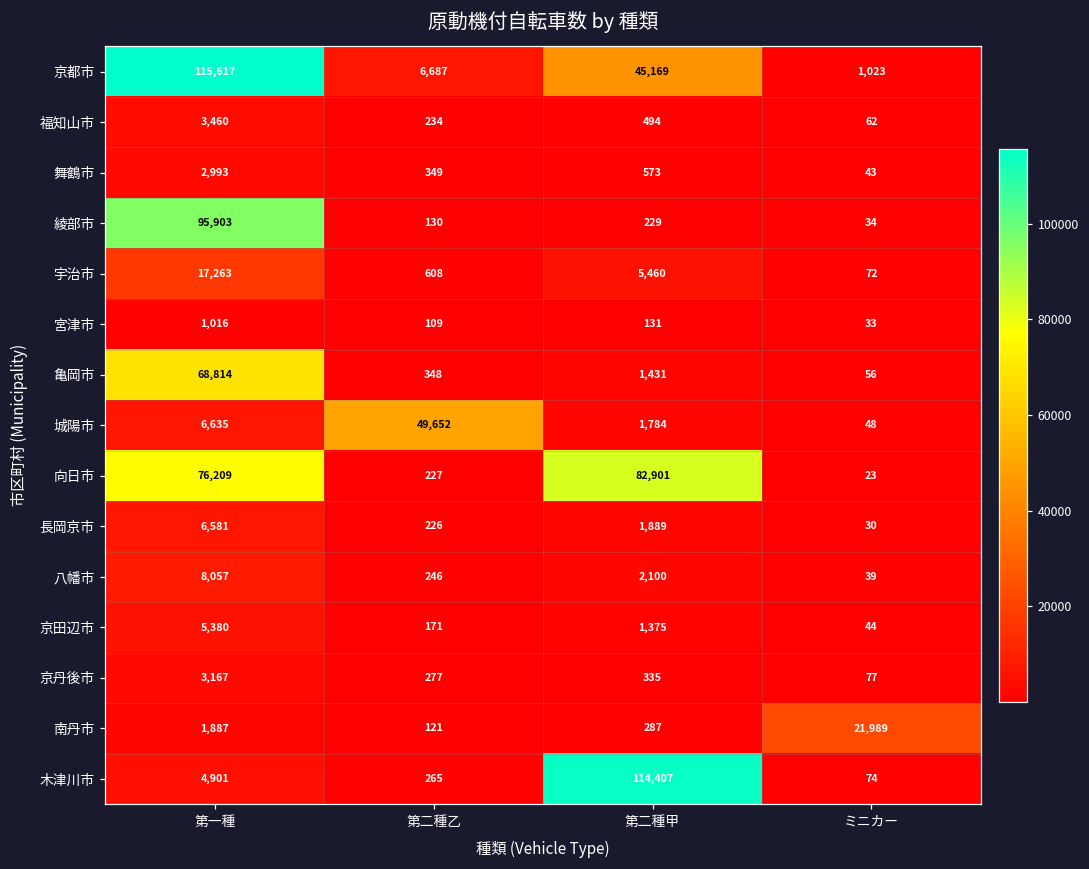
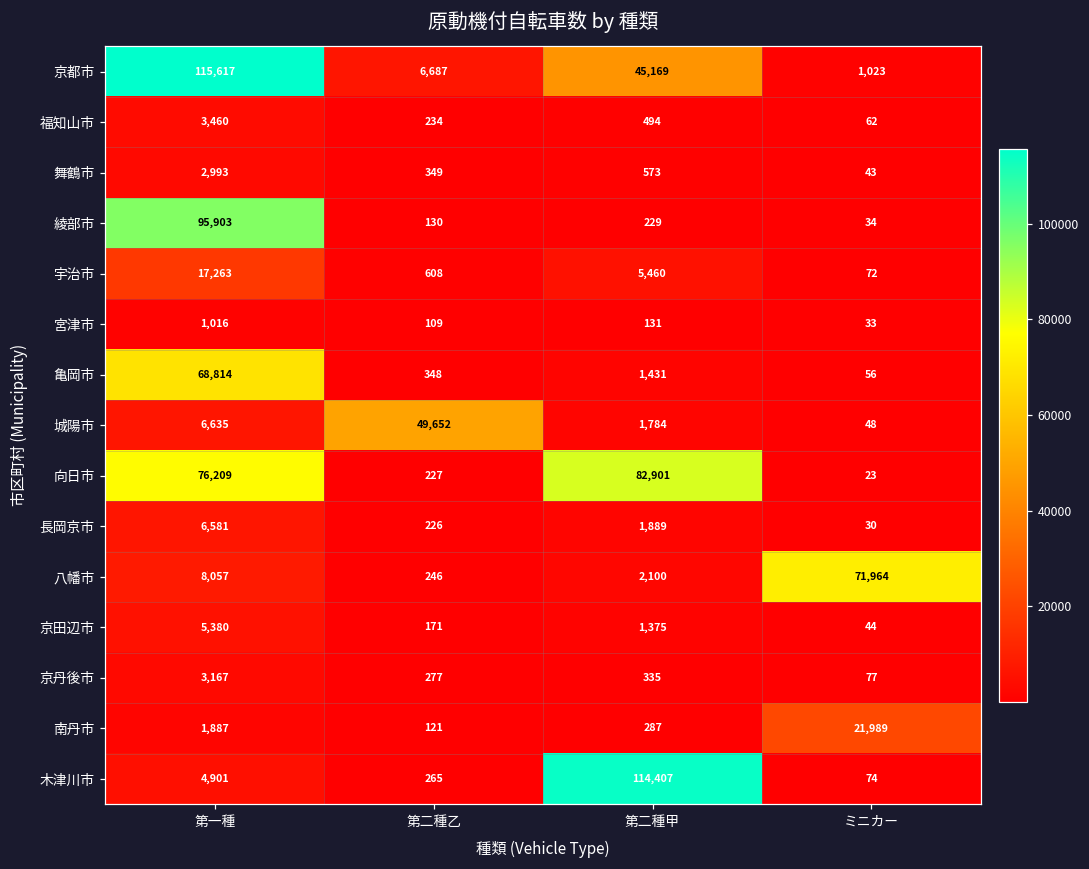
  {
    "京都市": {
      "第一種": "115,617",
      "第二種乙": "6,687",
      "第二種甲": "45,169",
      "ミニカー": "1,023"
    },
    "福知山市": {
      "第一種": "3,460",
      "第二種乙": "234",
      "第二種甲": "494",
      "ミニカー": "62"
    },
    "舞鶴市": {
      "第一種": "2,993",
      "第二種乙": "349",
      "第二種甲": "573",
      "ミニカー": "43"
    },
    "綾部市": {
      "第一種": "95,903",
      "第二種乙": "130",
      "第二種甲": "229",
      "ミニカー": "34"
    },
    "宇治市": {
      "第一種": "17,263",
      "第二種乙": "608",
      "第二種甲": "5,460",
      "ミニカー": "72"
    },
    "宮津市": {
      "第一種": "1,016",
      "第二種乙": "109",
      "第二種甲": "131",
      "ミニカー": "33"
    },
    "亀岡市": {
      "第一種": "68,814",
      "第二種乙": "348",
      "第二種甲": "1,431",
      "ミニカー": "56"
    },
    "城陽市": {
      "第一種": "6,635",
      "第二種乙": "49,652",
      "第二種甲": "1,784",
      "ミニカー": "48"
    },
    "向日市": {
      "第一種": "76,209",
      "第二種乙": "227",
      "第二種甲": "82,901",
      "ミニカー": "23"
    },
    "長岡京市": {
      "第一種": "6,581",
      "第二種乙": "226",
      "第二種甲": "1,889",
      "ミニカー": "30"
    },
    "八幡市": {
      "第一種": "8,057",
      "第二種乙": "246",
      "第二種甲": "2,100",
-     "ミニカー": "39"
+     "ミニカー": "71,964"
    },
    "京田辺市": {
      "第一種": "5,380",
      "第二種乙": "171",
      "第二種甲": "1,375",
      "ミニカー": "44"
    },
    "京丹後市": {
      "第一種": "3,167",
      "第二種乙": "277",
      "第二種甲": "335",
      "ミニカー": "77"
    },
    "南丹市": {
      "第一種": "1,887",
      "第二種乙": "121",
      "第二種甲": "287",
      "ミニカー": "21,989"
    },
    "木津川市": {
      "第一種": "4,901",
      "第二種乙": "265",
      "第二種甲": "114,407",
      "ミニカー": "74"
    }
  }
